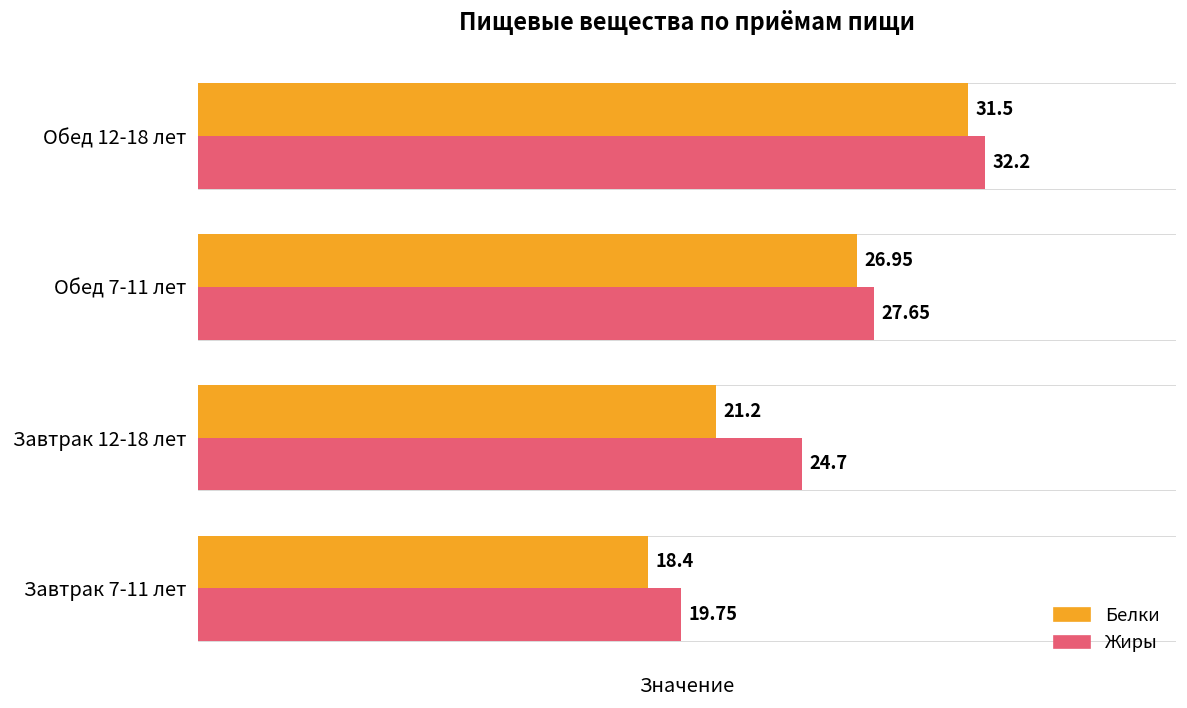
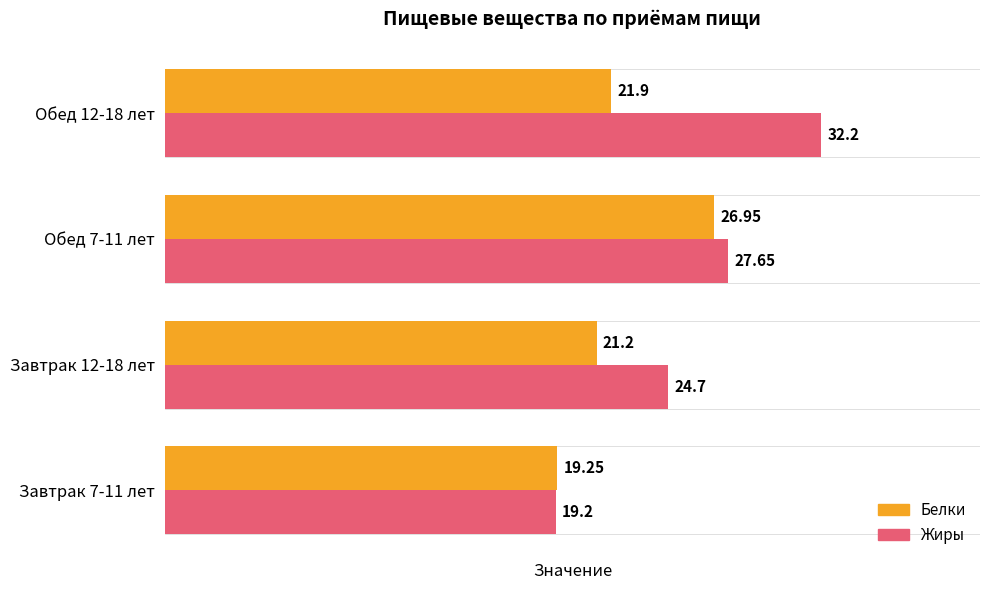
  {
    "Белки": {
-     "Обед 12-18 лет": 31.5,
+     "Обед 12-18 лет": 21.9,
      "Обед 7-11 лет": 26.95,
      "Завтрак 12-18 лет": 21.2,
-     "Завтрак 7-11 лет": 18.4
+     "Завтрак 7-11 лет": 19.25
    },
    "Жиры": {
      "Обед 12-18 лет": 32.2,
      "Обед 7-11 лет": 27.65,
      "Завтрак 12-18 лет": 24.7,
-     "Завтрак 7-11 лет": 19.75
+     "Завтрак 7-11 лет": 19.2
    }
  }
